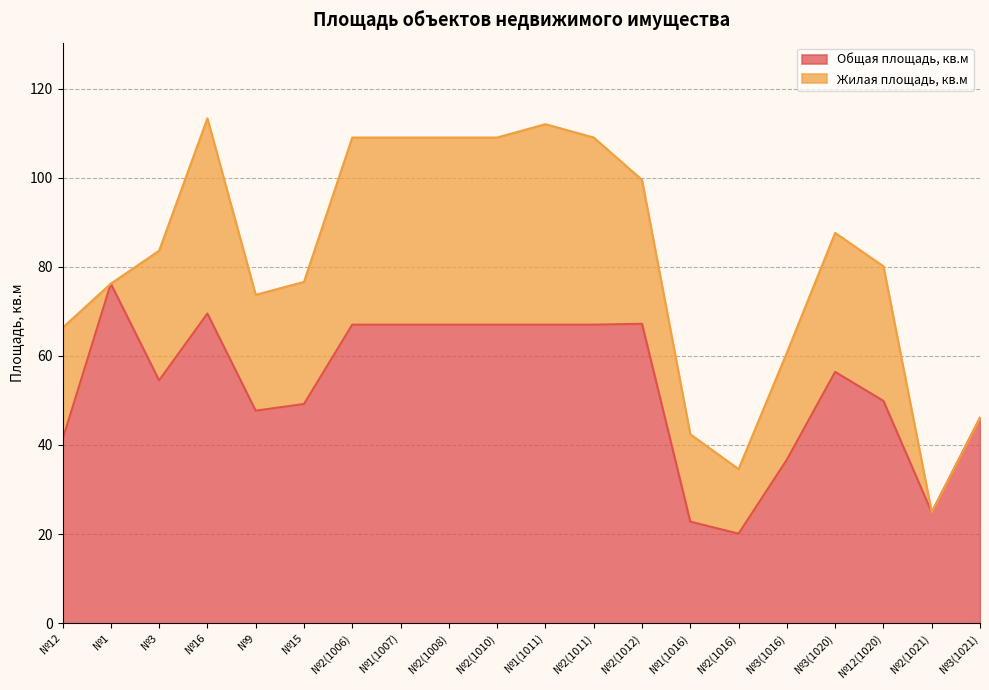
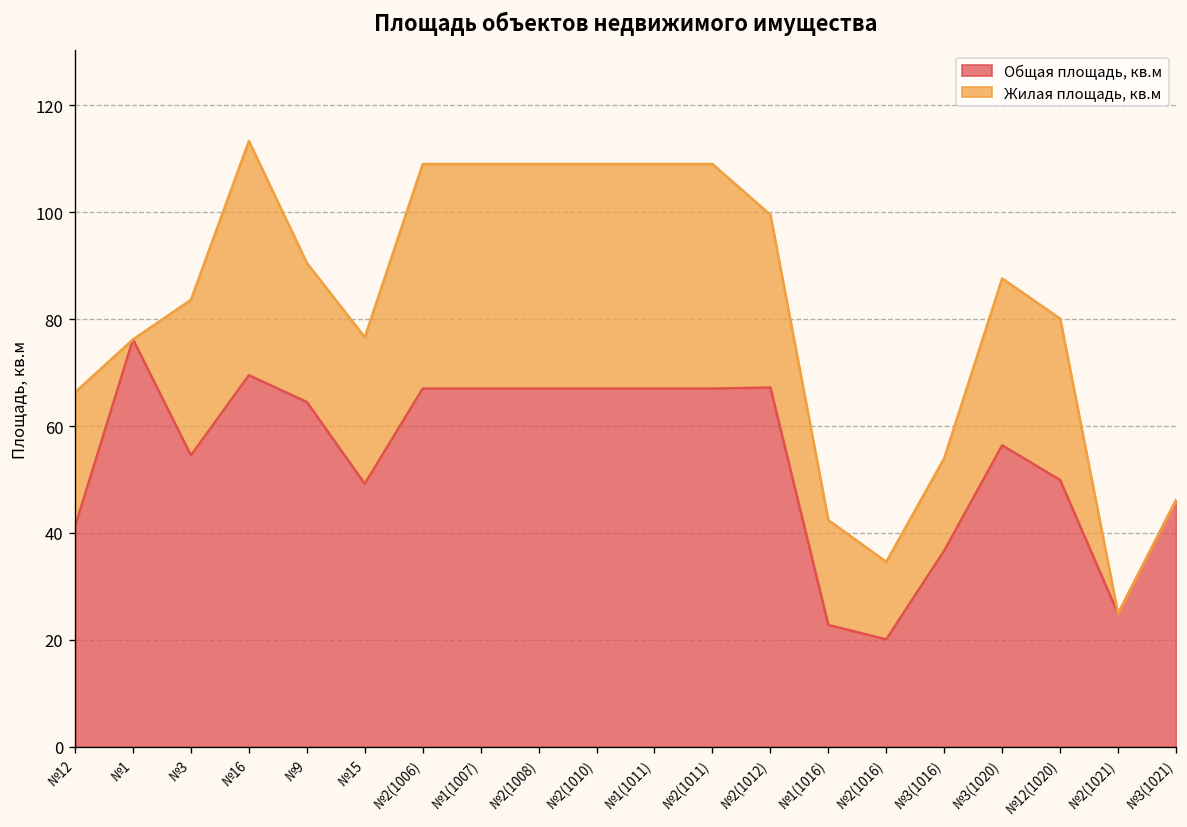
  {
    "Общая площадь, кв.м": {
      "№12": 41,
      "№3": 55,
      "№16": 70,
-     "№9": 48,
+     "№9": 65,
      "№15": 49,
      "№2(1006)": 67,
      "№1(1007)": 67,
      "№2(1008)": 67,
      "№2(1010)": 67,
      "№1(1011)": 67,
      "№2(1011)": 67,
      "№2(1012)": 67,
      "№1(1016)": 23,
      "№2(1016)": 20,
      "№3(1016)": 37,
      "№3(1020)": 56,
      "№12(1020)": 50
    },
    "Жилая площадь, кв.м": {
      "№12": 25,
      "№3": 29,
      "№16": 44,
      "№9": 26,
      "№15": 27,
      "№2(1006)": 42,
      "№1(1007)": 42,
      "№2(1008)": 42,
      "№2(1010)": 42,
-     "№1(1011)": 45,
+     "№1(1011)": 42,
      "№2(1011)": 42,
      "№2(1012)": 32,
      "№1(1016)": 20,
      "№2(1016)": 15,
-     "№3(1016)": 24,
+     "№3(1016)": 17,
      "№3(1020)": 31,
      "№12(1020)": 30
    }
  }
